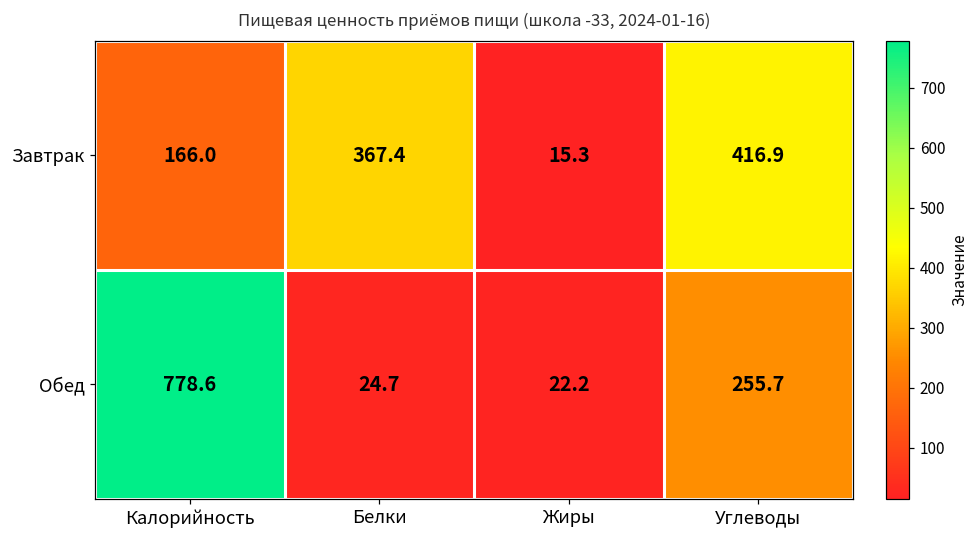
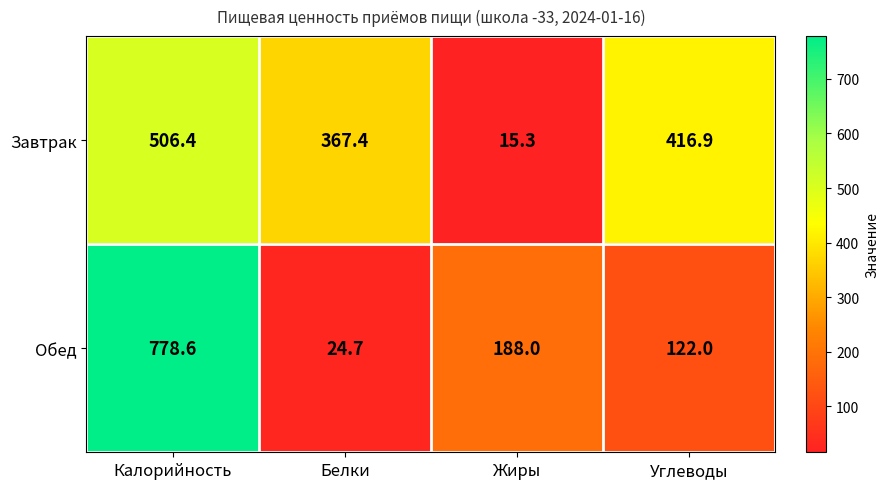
  {
    "Завтрак": {
-     "Калорийность": 166.0,
+     "Калорийность": 506.4,
      "Белки": 367.4,
      "Жиры": 15.3,
      "Углеводы": 416.9
    },
    "Обед": {
      "Калорийность": 778.6,
      "Белки": 24.7,
-     "Жиры": 22.2,
-     "Углеводы": 255.7
+     "Жиры": 188.0,
+     "Углеводы": 122.0
    }
  }
